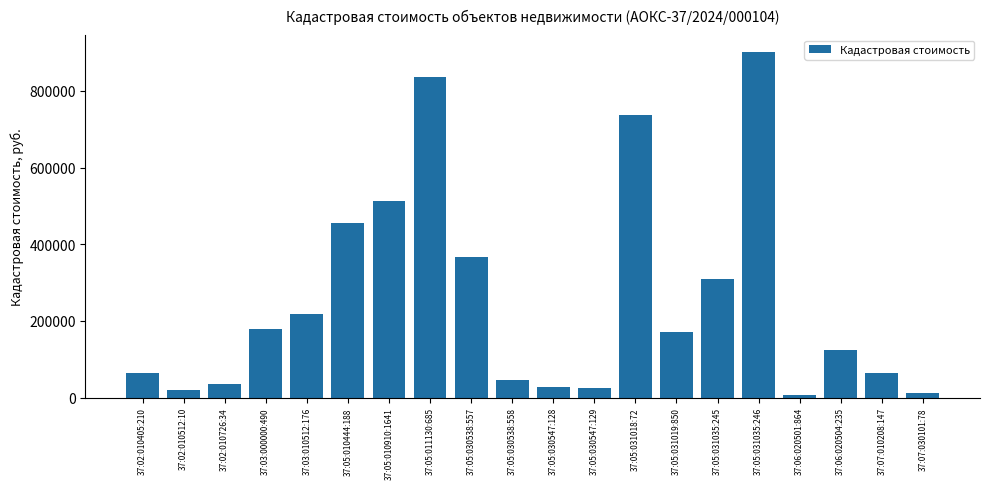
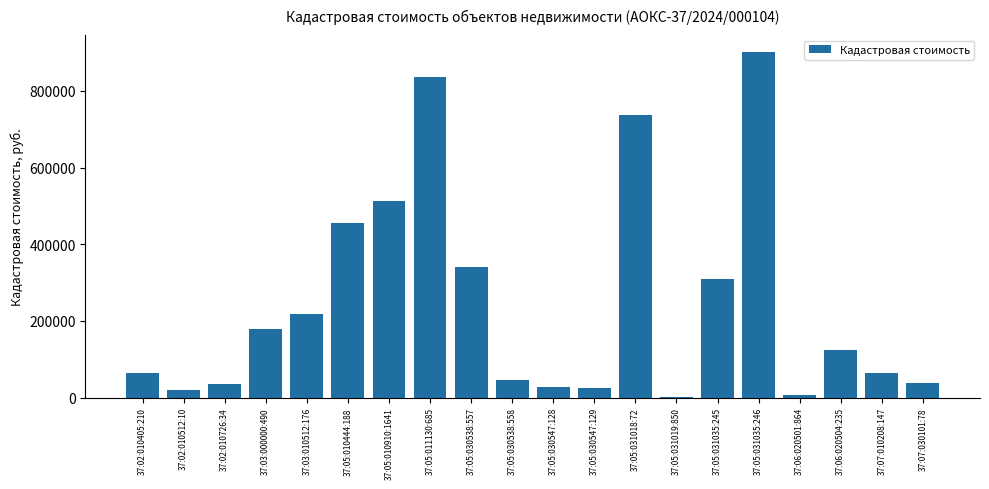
  {
    "37:02:010405:210": 60000,
    "37:02:010512:10": 20000,
    "37:02:010726:34": 30000,
    "37:03:000000:490": 180000,
    "37:03:010512:176": 220000,
    "37:05:010444:188": 450000,
    "37:05:010910:1641": 510000,
    "37:05:011130:685": 830000,
-   "37:05:030538:557": 370000,
+   "37:05:030538:557": 340000,
    "37:05:030538:558": 50000,
    "37:05:030547:128": 30000,
    "37:05:030547:129": 30000,
    "37:05:031018:72": 740000,
-   "37:05:031019:850": 170000,
+   "37:05:031019:850": 0,
    "37:05:031035:245": 310000,
    "37:05:031035:246": 900000,
    "37:06:020501:864": 10000,
    "37:06:020504:235": 120000,
    "37:07:010208:147": 60000,
-   "37:07:030101:78": 10000
+   "37:07:030101:78": 40000
  }
